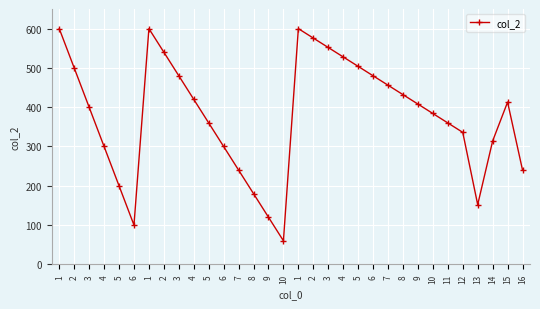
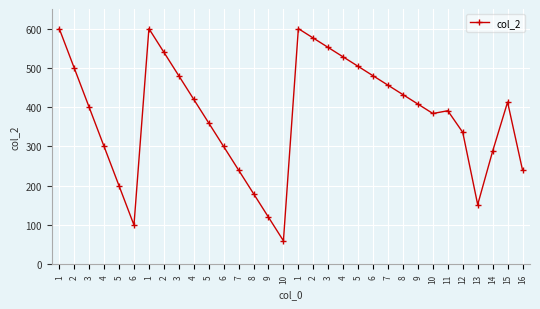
  {
-   "11": 360,
+   "11": 390,
    "12": 340,
    "13": 150,
-   "14": 310,
+   "14": 290,
    "15": 410,
    "16": 240
  }
